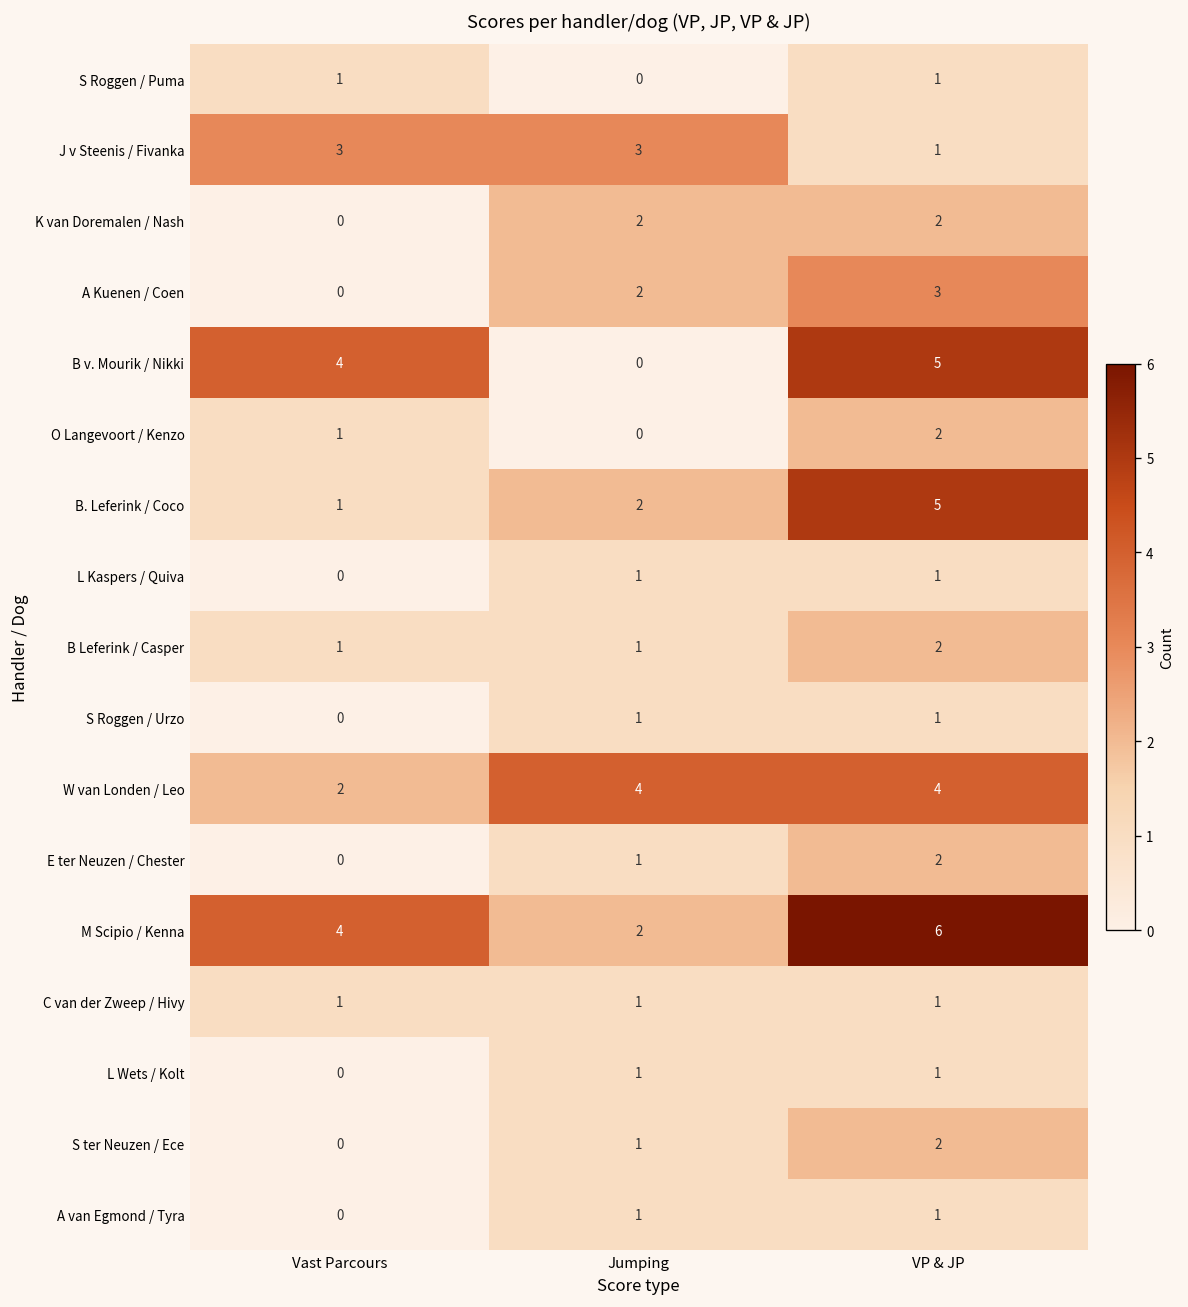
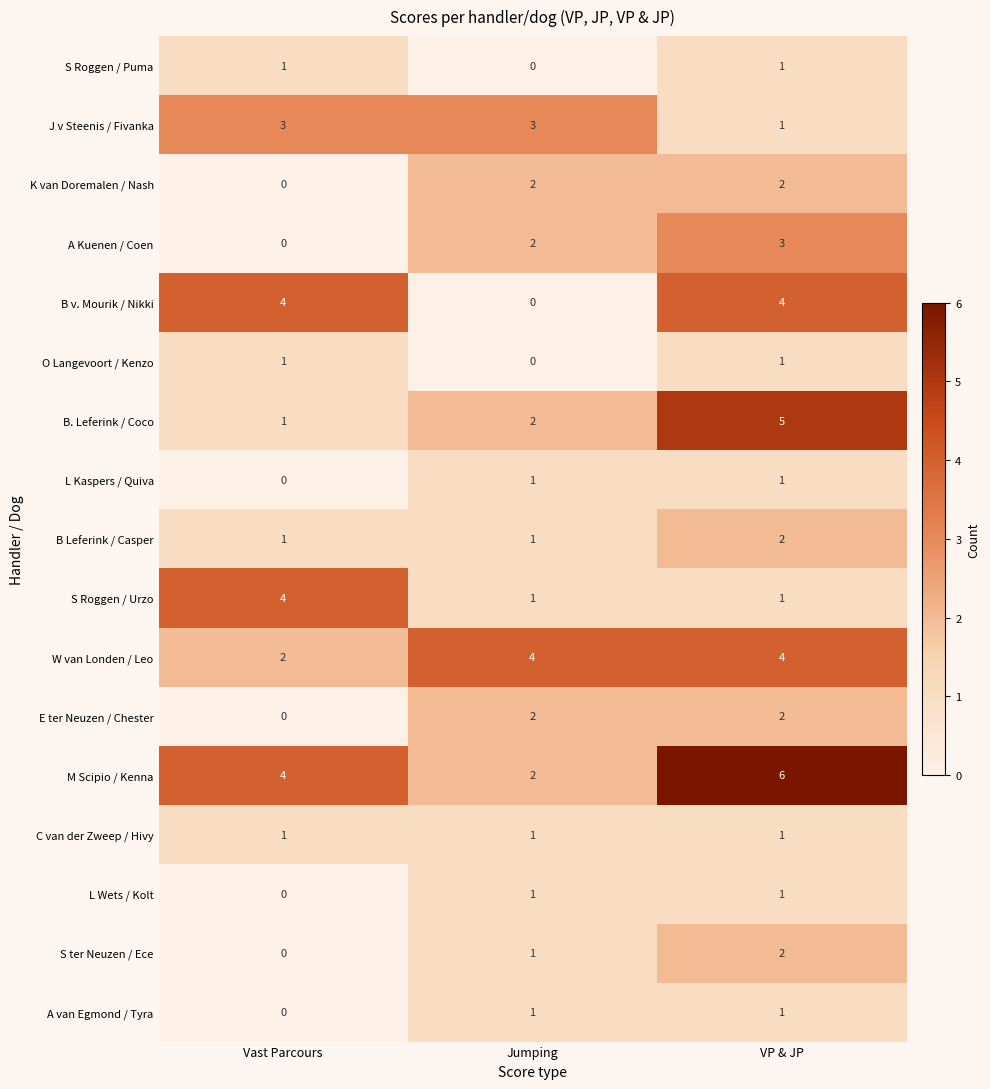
  {
    "S Roggen / Puma": {
      "Vast Parcours": 1,
      "Jumping": 0,
      "VP & JP": 1
    },
    "J v Steenis / Fivanka": {
      "Vast Parcours": 3,
      "Jumping": 3,
      "VP & JP": 1
    },
    "K van Doremalen / Nash": {
      "Vast Parcours": 0,
      "Jumping": 2,
      "VP & JP": 2
    },
    "A Kuenen / Coen": {
      "Vast Parcours": 0,
      "Jumping": 2,
      "VP & JP": 3
    },
    "B v. Mourik / Nikki": {
      "Vast Parcours": 4,
      "Jumping": 0,
-     "VP & JP": 5
+     "VP & JP": 4
    },
    "O Langevoort / Kenzo": {
      "Vast Parcours": 1,
      "Jumping": 0,
-     "VP & JP": 2
+     "VP & JP": 1
    },
    "B. Leferink / Coco": {
      "Vast Parcours": 1,
      "Jumping": 2,
      "VP & JP": 5
    },
    "L Kaspers / Quiva": {
      "Vast Parcours": 0,
      "Jumping": 1,
      "VP & JP": 1
    },
    "B Leferink / Casper": {
      "Vast Parcours": 1,
      "Jumping": 1,
      "VP & JP": 2
    },
    "S Roggen / Urzo": {
-     "Vast Parcours": 0,
+     "Vast Parcours": 4,
      "Jumping": 1,
      "VP & JP": 1
    },
    "W van Londen / Leo": {
      "Vast Parcours": 2,
      "Jumping": 4,
      "VP & JP": 4
    },
    "E ter Neuzen / Chester": {
      "Vast Parcours": 0,
-     "Jumping": 1,
+     "Jumping": 2,
      "VP & JP": 2
    },
    "M Scipio / Kenna": {
      "Vast Parcours": 4,
      "Jumping": 2,
      "VP & JP": 6
    },
    "C van der Zweep / Hivy": {
      "Vast Parcours": 1,
      "Jumping": 1,
      "VP & JP": 1
    },
    "L Wets / Kolt": {
      "Vast Parcours": 0,
      "Jumping": 1,
      "VP & JP": 1
    },
    "S ter Neuzen / Ece": {
      "Vast Parcours": 0,
      "Jumping": 1,
      "VP & JP": 2
    },
    "A van Egmond / Tyra": {
      "Vast Parcours": 0,
      "Jumping": 1,
      "VP & JP": 1
    }
  }
